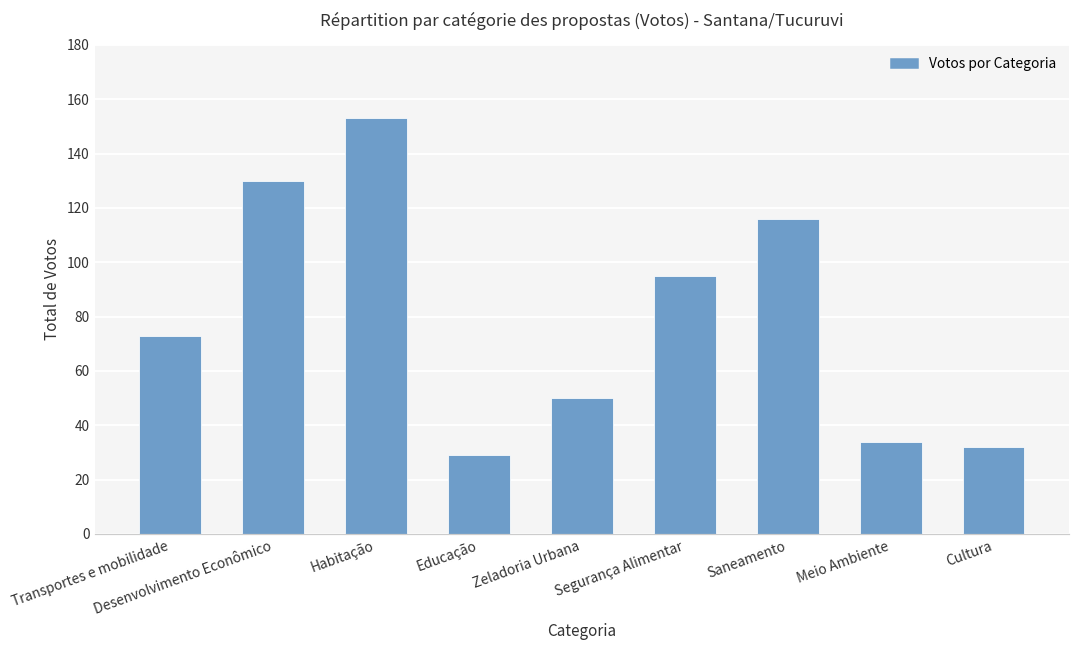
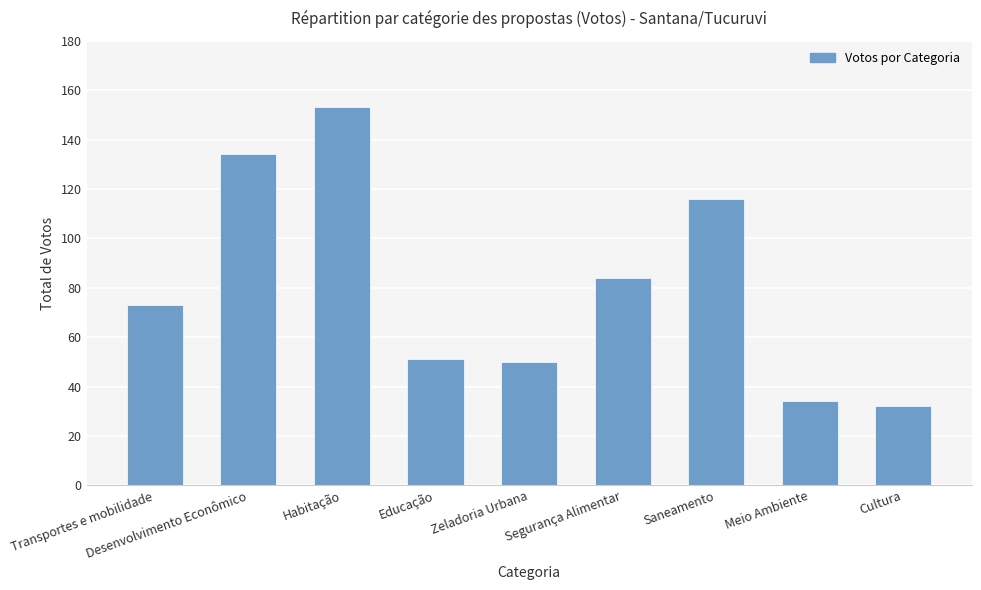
  {
    "Transportes e mobilidade": 73,
-   "Desenvolvimento Econômico": 130,
+   "Desenvolvimento Econômico": 134,
    "Habitação": 153,
-   "Educação": 29,
+   "Educação": 51,
    "Zeladoria Urbana": 50,
-   "Segurança Alimentar": 95,
+   "Segurança Alimentar": 84,
    "Saneamento": 116,
    "Meio Ambiente": 34,
    "Cultura": 32
  }
